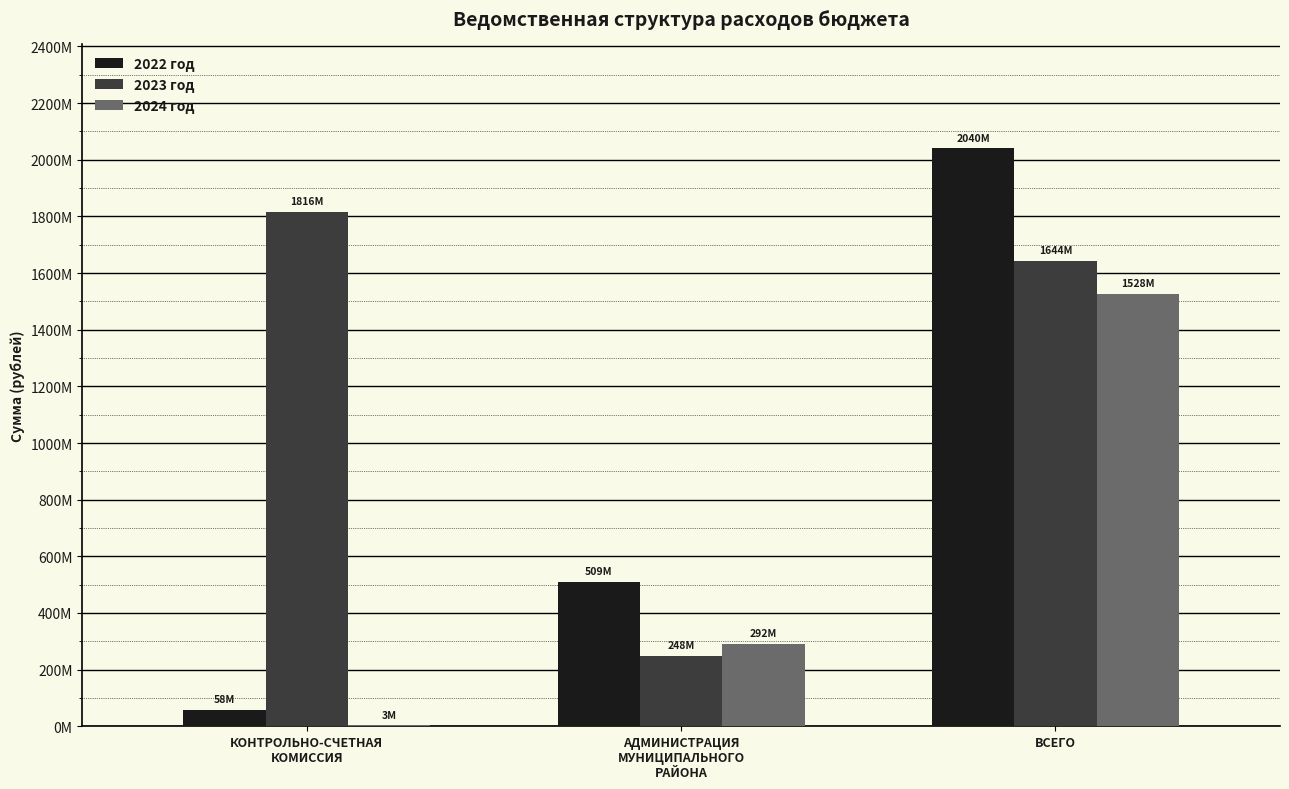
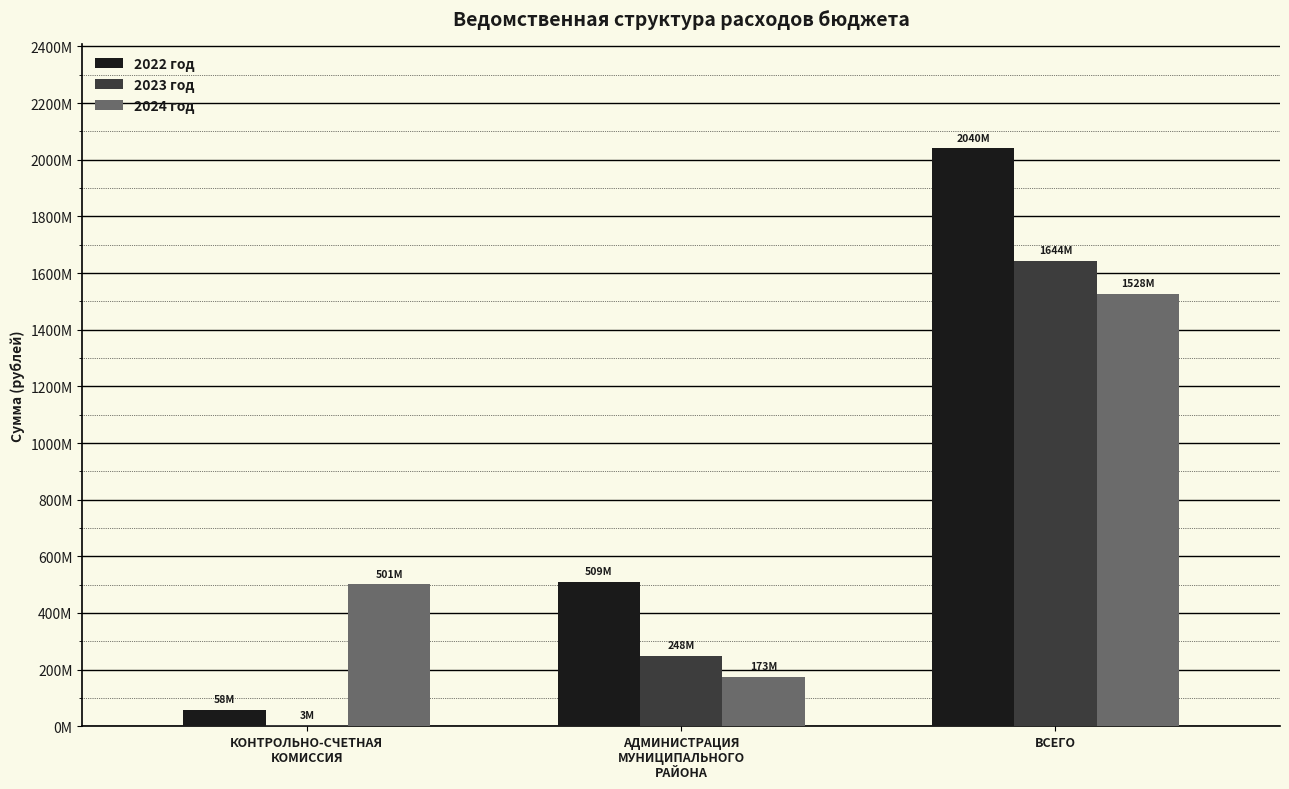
  {
    "2022 год": {
      "КОНТРОЛЬНО-СЧЕТНАЯ КОМИССИЯ": "58M",
      "АДМИНИСТРАЦИЯ МУНИЦИПАЛЬНОГО РАЙОНА": "509M",
      "ВСЕГО": "2040M"
    },
    "2023 год": {
-     "КОНТРОЛЬНО-СЧЕТНАЯ КОМИССИЯ": "1816M",
+     "КОНТРОЛЬНО-СЧЕТНАЯ КОМИССИЯ": "3M",
      "АДМИНИСТРАЦИЯ МУНИЦИПАЛЬНОГО РАЙОНА": "248M",
      "ВСЕГО": "1644M"
    },
    "2024 год": {
-     "КОНТРОЛЬНО-СЧЕТНАЯ КОМИССИЯ": "3M",
-     "АДМИНИСТРАЦИЯ МУНИЦИПАЛЬНОГО РАЙОНА": "292M",
+     "КОНТРОЛЬНО-СЧЕТНАЯ КОМИССИЯ": "501M",
+     "АДМИНИСТРАЦИЯ МУНИЦИПАЛЬНОГО РАЙОНА": "173M",
      "ВСЕГО": "1528M"
    }
  }
